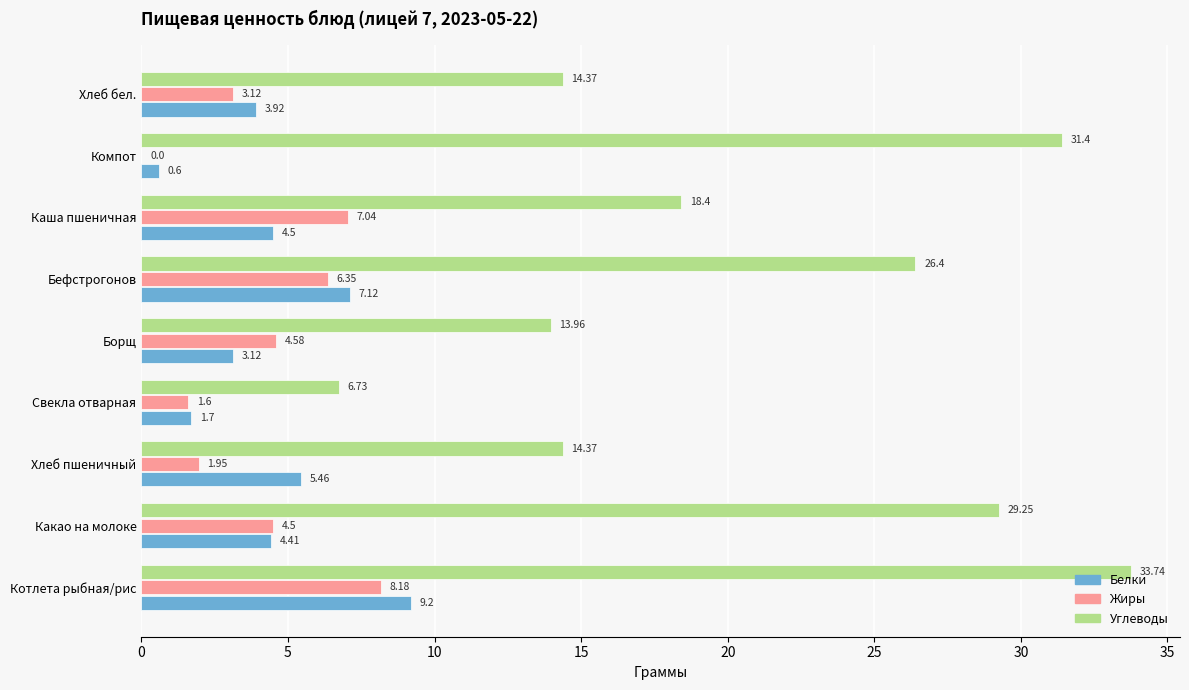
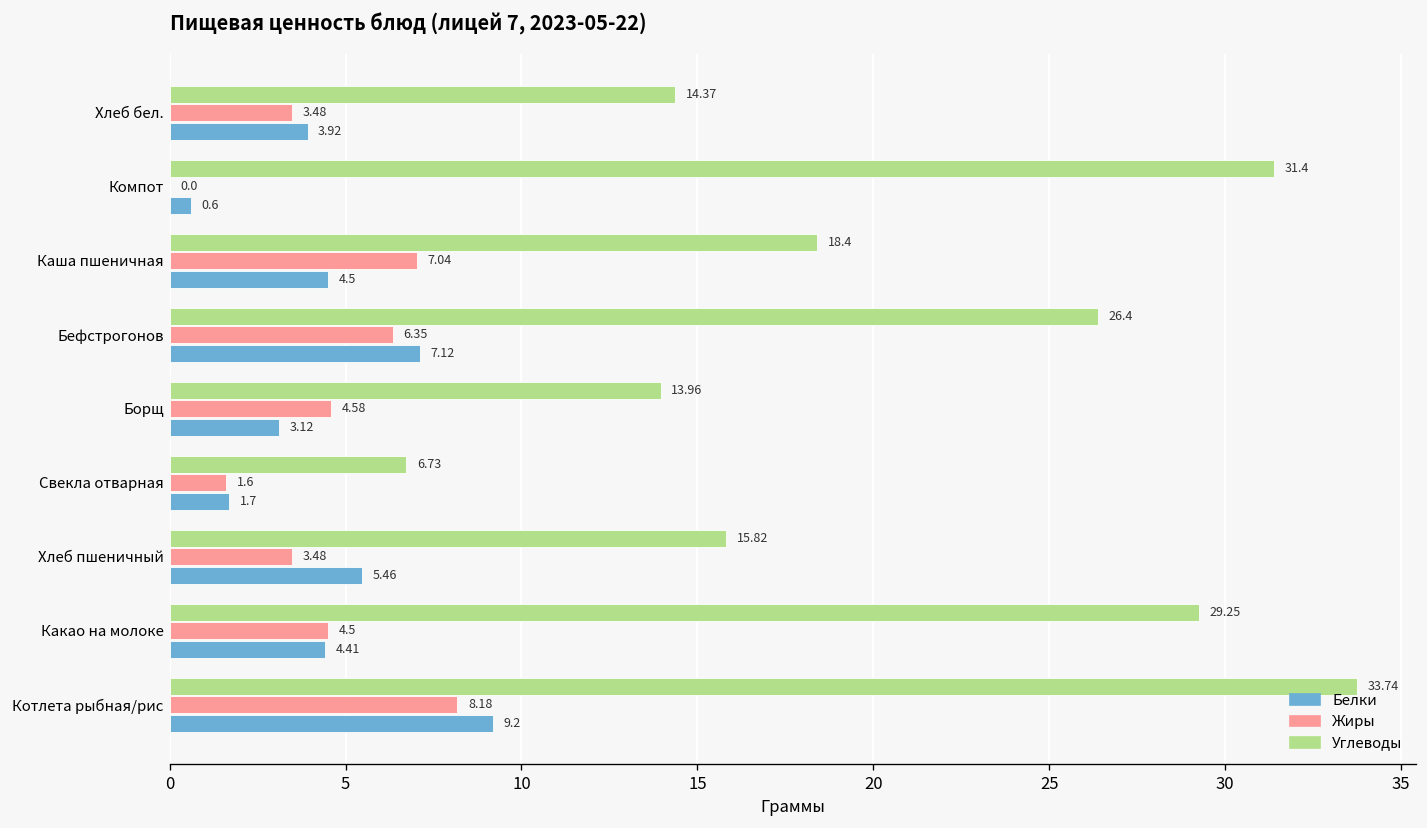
  {
    "Белки": {
      "Хлеб бел.": 3.92,
      "Компот": 0.6,
      "Каша пшеничная": 4.5,
      "Бефстрогонов": 7.12,
      "Борщ": 3.12,
      "Свекла отварная": 1.7,
      "Хлеб пшеничный": 5.46,
      "Какао на молоке": 4.41,
      "Котлета рыбная/рис": 9.2
    },
    "Жиры": {
-     "Хлеб бел.": 3.12,
+     "Хлеб бел.": 3.48,
      "Компот": 0.0,
      "Каша пшеничная": 7.04,
      "Бефстрогонов": 6.35,
      "Борщ": 4.58,
      "Свекла отварная": 1.6,
-     "Хлеб пшеничный": 1.95,
+     "Хлеб пшеничный": 3.48,
      "Какао на молоке": 4.5,
      "Котлета рыбная/рис": 8.18
    },
    "Углеводы": {
      "Хлеб бел.": 14.37,
      "Компот": 31.4,
      "Каша пшеничная": 18.4,
      "Бефстрогонов": 26.4,
      "Борщ": 13.96,
      "Свекла отварная": 6.73,
-     "Хлеб пшеничный": 14.37,
+     "Хлеб пшеничный": 15.82,
      "Какао на молоке": 29.25,
      "Котлета рыбная/рис": 33.74
    }
  }
